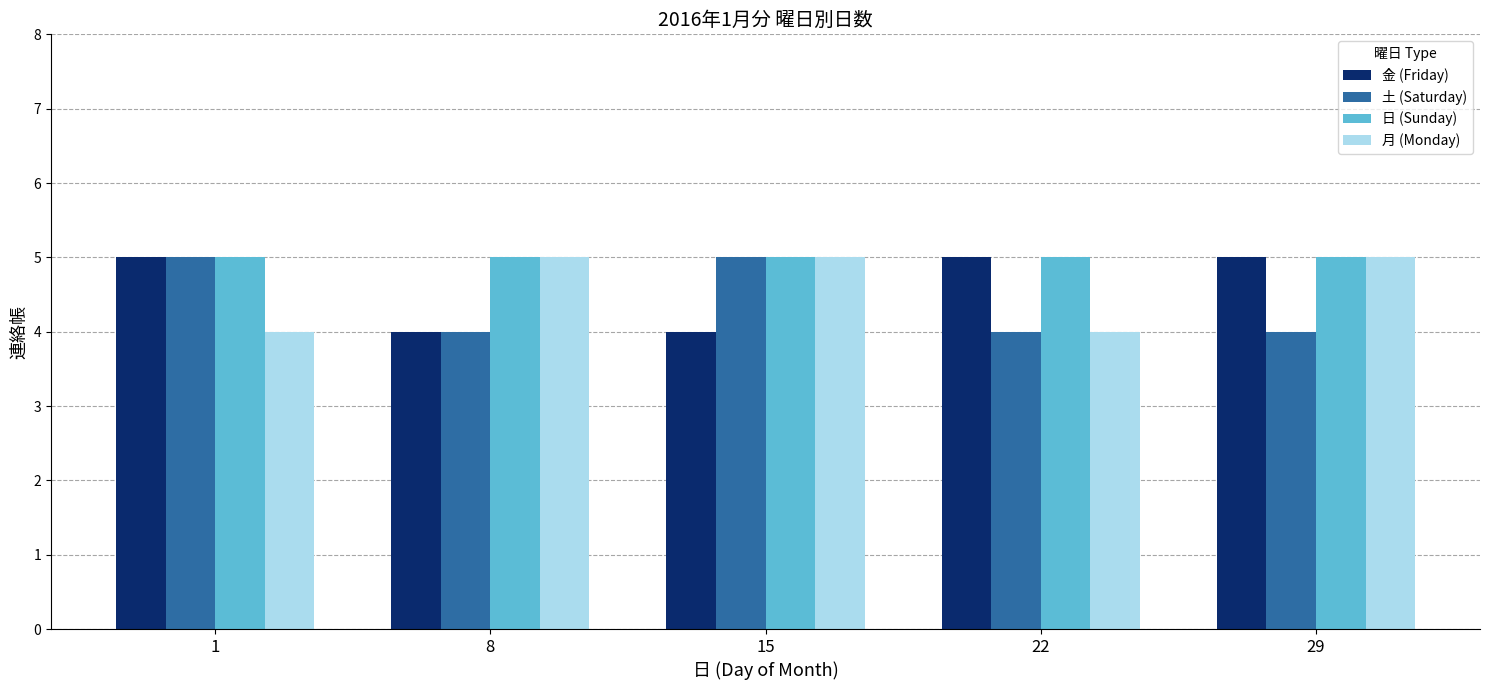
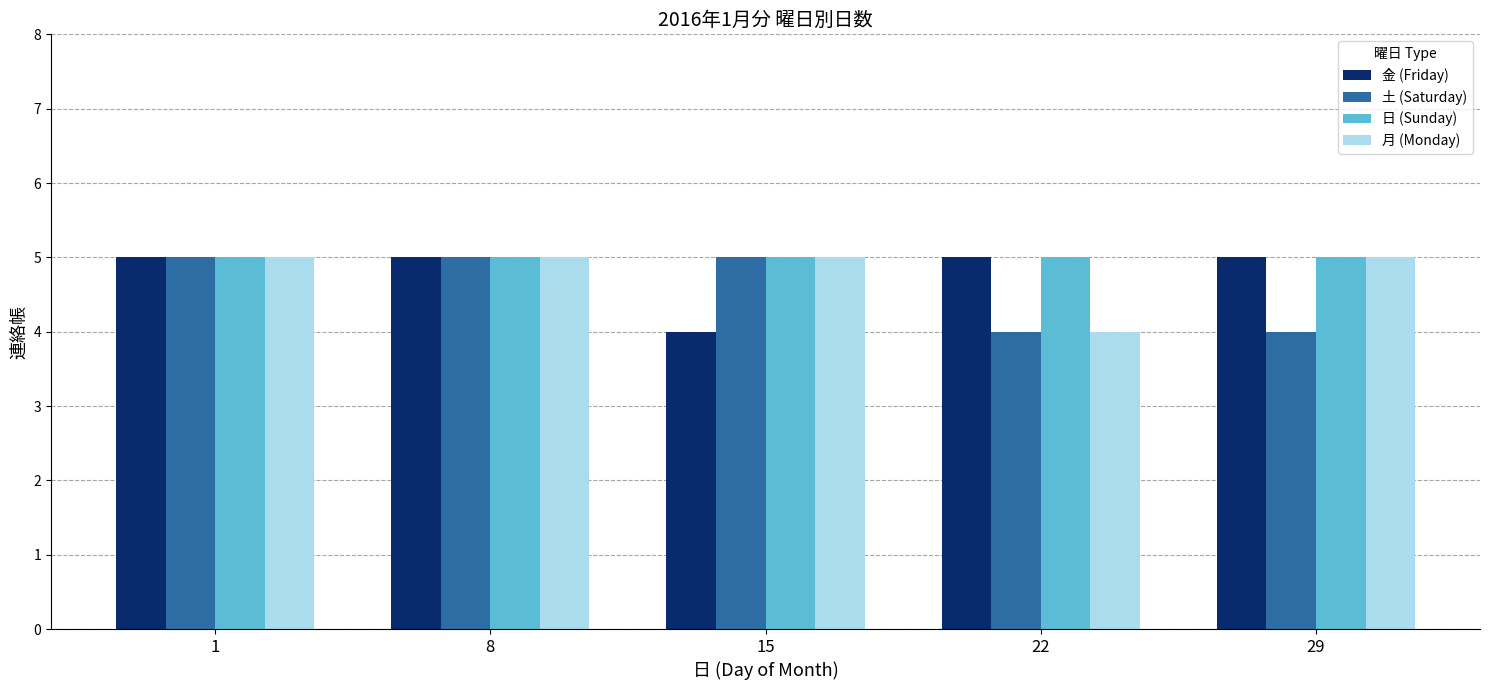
  {
    "金 (Friday)": {
      "1": 5,
-     "8": 4,
+     "8": 5,
      "15": 4,
      "22": 5,
      "29": 5
    },
    "土 (Saturday)": {
      "1": 5,
-     "8": 4,
+     "8": 5,
      "15": 5,
      "22": 4,
      "29": 4
    },
    "日 (Sunday)": {
      "1": 5,
      "8": 5,
      "15": 5,
      "22": 5,
      "29": 5
    },
    "月 (Monday)": {
-     "1": 4,
+     "1": 5,
      "8": 5,
      "15": 5,
      "22": 4,
      "29": 5
    }
  }
